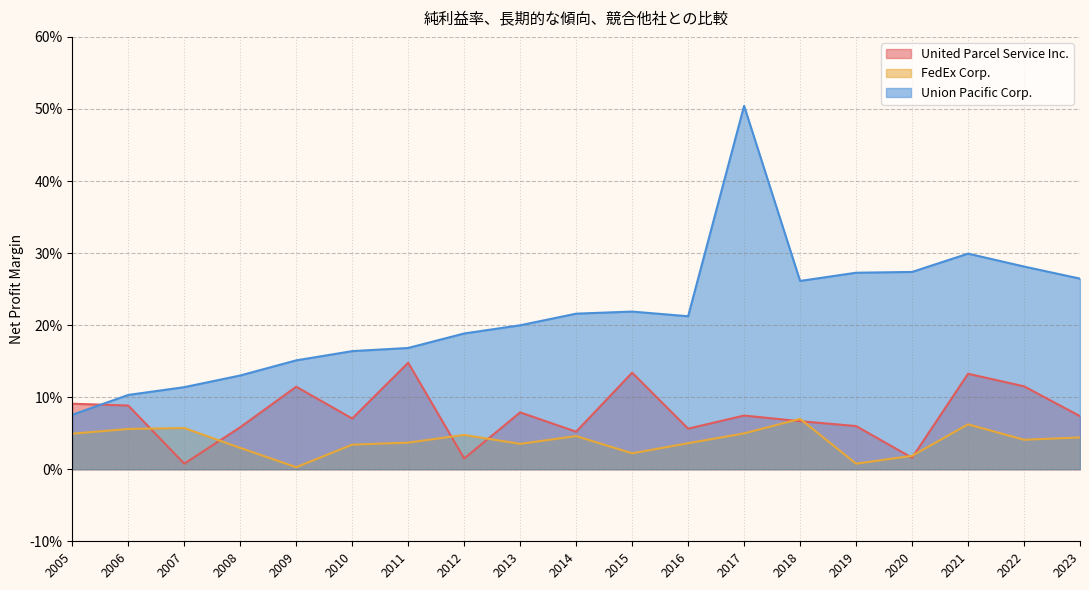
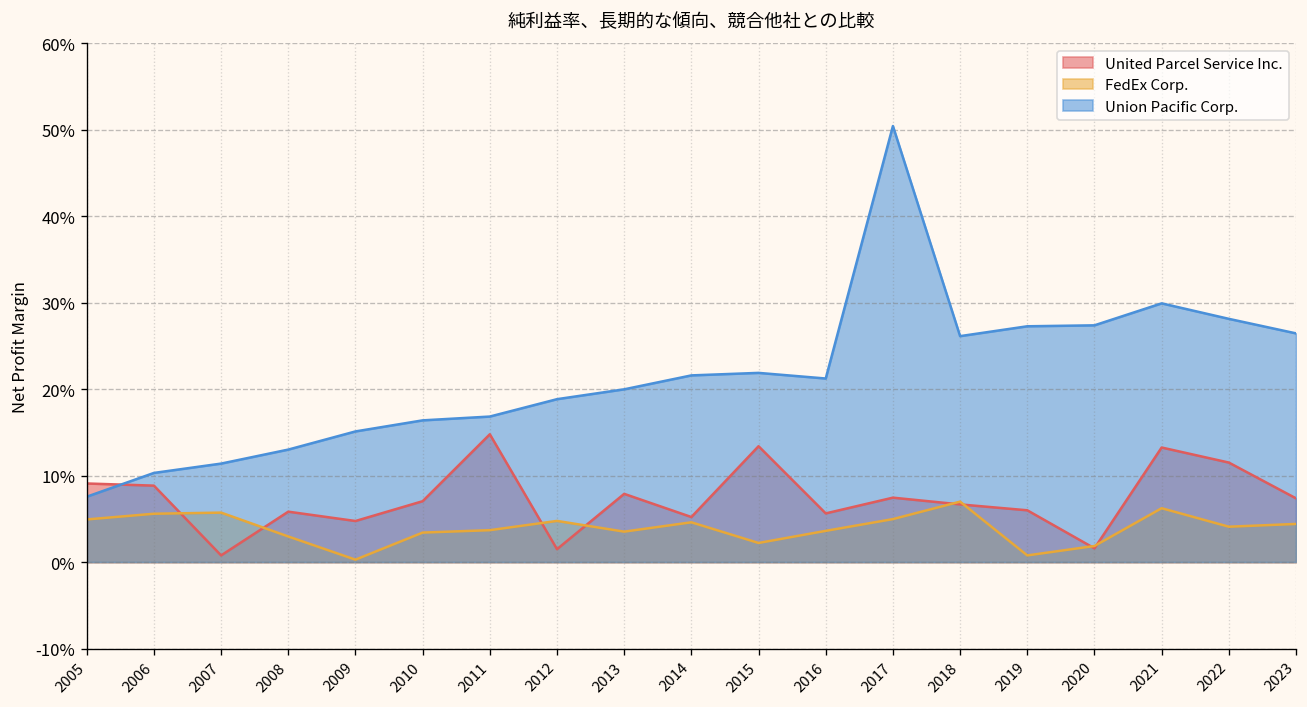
  {
    "United Parcel Service Inc.": {
      "2005": "9%",
      "2006": "9%",
      "2007": "1%",
      "2008": "6%",
-     "2009": "11%",
+     "2009": "5%",
      "2010": "7%",
      "2011": "15%",
      "2012": "1%",
      "2013": "8%",
      "2014": "5%",
      "2015": "13%",
      "2016": "6%",
      "2017": "7%",
      "2019": "6%",
      "2021": "13%",
      "2022": "12%",
      "2023": "7%"
    },
    "FedEx Corp.": {
      "2005": "5%",
      "2006": "6%",
      "2007": "6%",
      "2008": "3%",
      "2009": "0%",
      "2010": "3%",
      "2011": "4%",
      "2012": "5%",
      "2013": "4%",
      "2014": "5%",
      "2015": "2%",
      "2016": "4%",
      "2017": "5%",
      "2019": "1%",
      "2021": "6%",
      "2022": "4%",
      "2023": "4%"
    },
    "Union Pacific Corp.": {
      "2005": "8%",
      "2006": "10%",
      "2007": "11%",
      "2008": "13%",
      "2009": "15%",
      "2010": "16%",
      "2011": "17%",
      "2012": "19%",
      "2013": "20%",
      "2014": "22%",
      "2015": "22%",
      "2016": "21%",
      "2017": "50%",
      "2018": "26%",
      "2019": "27%",
      "2020": "27%",
      "2021": "30%",
      "2022": "28%",
      "2023": "26%"
    }
  }
